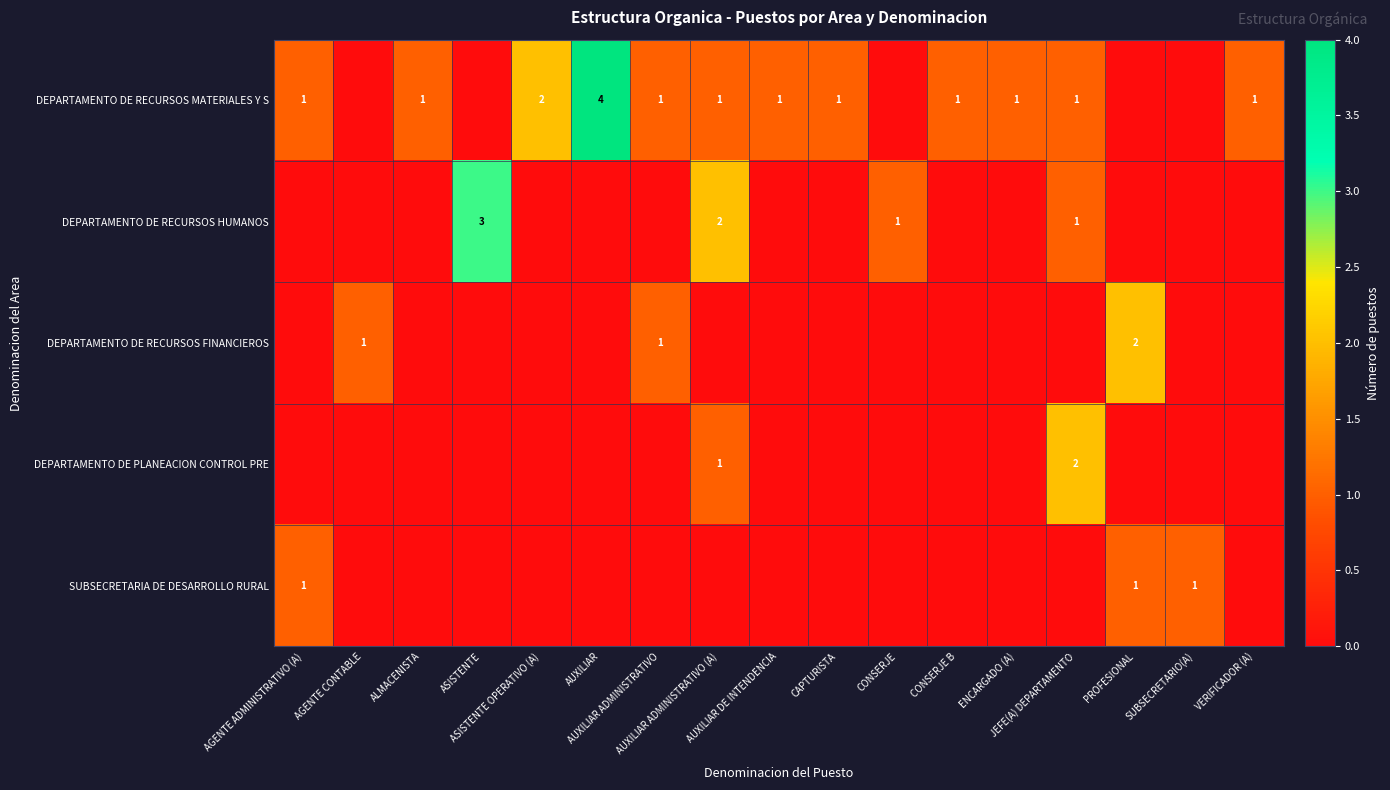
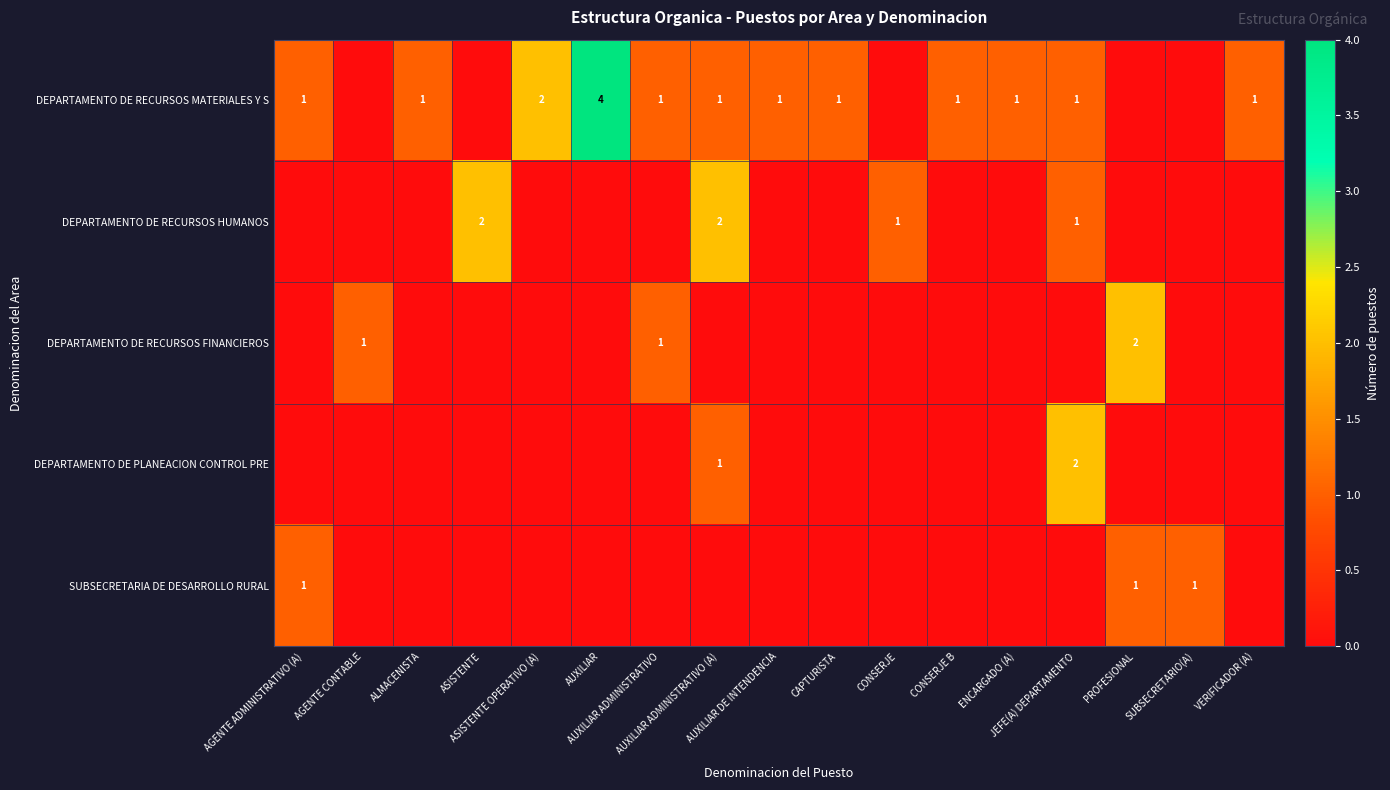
  {
    "DEPARTAMENTO DE RECURSOS MATERIALES Y S": {
      "AGENTE ADMINISTRATIVO (A)": 1,
      "ALMACENISTA": 1,
      "ASISTENTE OPERATIVO (A)": 2,
      "AUXILIAR": 4,
      "AUXILIAR ADMINISTRATIVO": 1,
      "AUXILIAR ADMINISTRATIVO (A)": 1,
      "AUXILIAR DE INTENDENCIA": 1,
      "CAPTURISTA": 1,
      "CONSERJE B": 1,
      "ENCARGADO (A)": 1,
      "JEFE(A) DEPARTAMENTO": 1,
      "VERIFICADOR (A)": 1
    },
    "DEPARTAMENTO DE RECURSOS HUMANOS": {
-     "ASISTENTE": 3,
+     "ASISTENTE": 2,
      "AUXILIAR ADMINISTRATIVO (A)": 2,
      "CONSERJE": 1,
      "JEFE(A) DEPARTAMENTO": 1
    },
    "DEPARTAMENTO DE RECURSOS FINANCIEROS": {
      "AGENTE CONTABLE": 1,
      "AUXILIAR ADMINISTRATIVO": 1,
      "PROFESIONAL": 2
    },
    "DEPARTAMENTO DE PLANEACION CONTROL PRE": {
      "AUXILIAR ADMINISTRATIVO (A)": 1,
      "JEFE(A) DEPARTAMENTO": 2
    },
    "SUBSECRETARIA DE DESARROLLO RURAL": {
      "AGENTE ADMINISTRATIVO (A)": 1,
      "PROFESIONAL": 1,
      "SUBSECRETARIO(A)": 1
    }
  }
